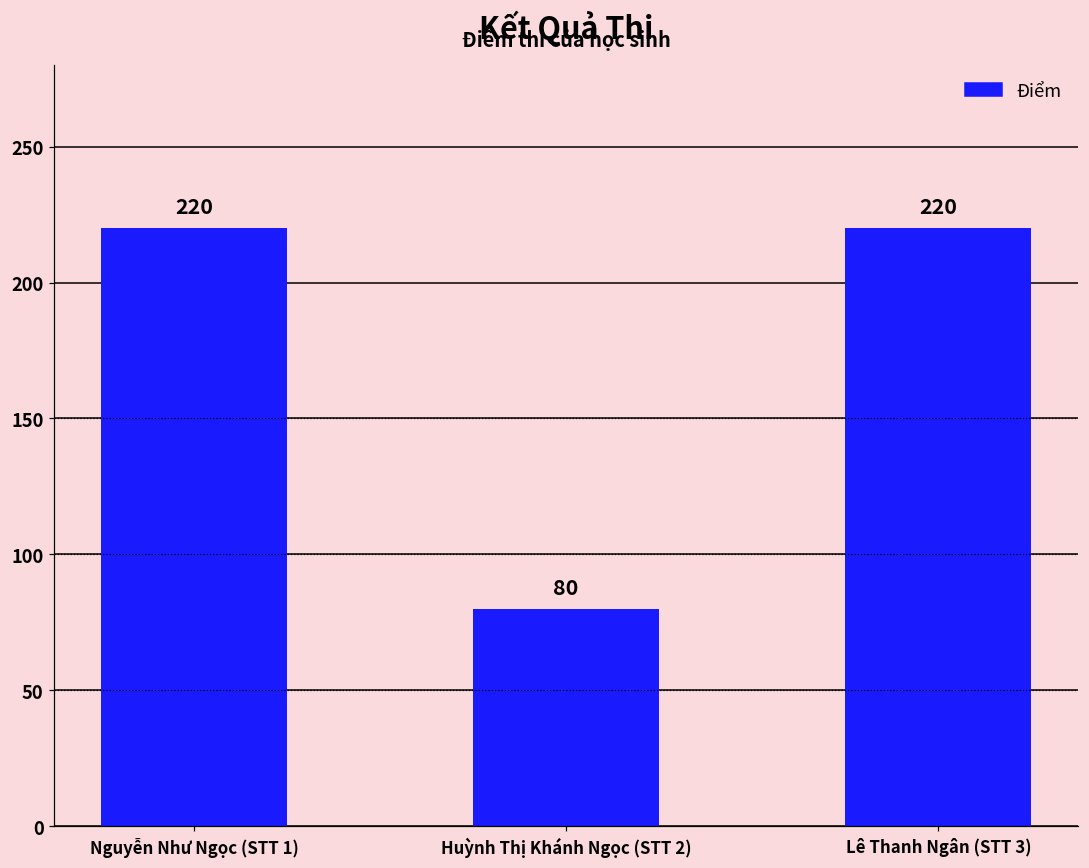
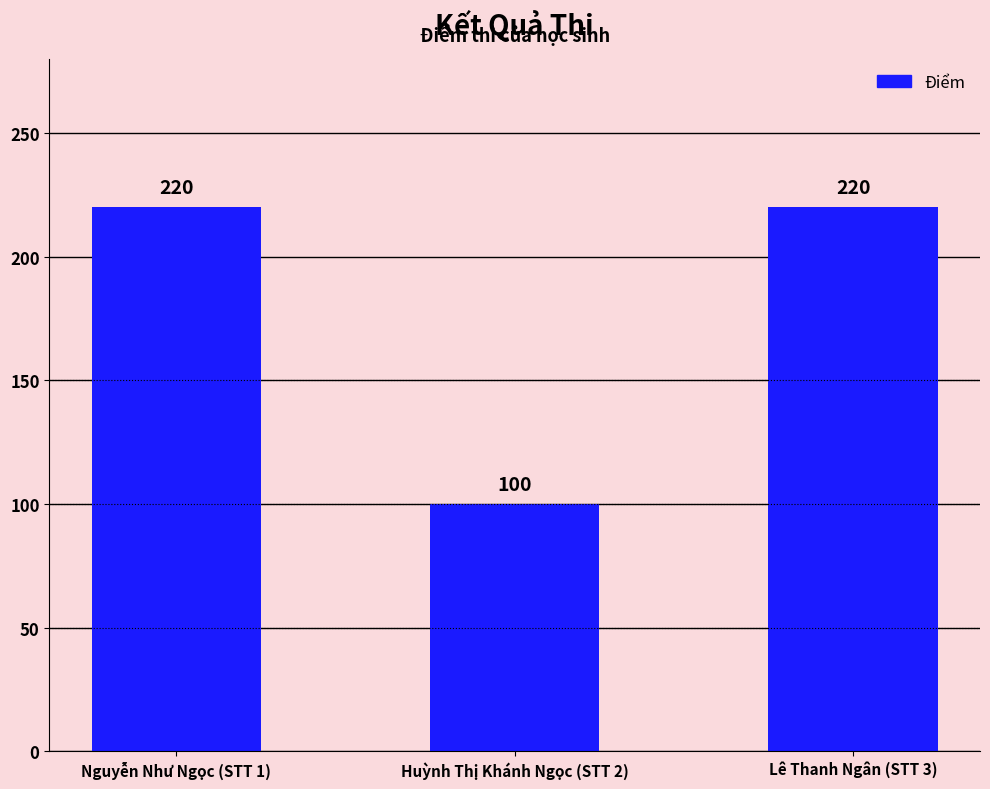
  {
    "Nguyễn Như Ngọc (STT 1)": 220,
-   "Huỳnh Thị Khánh Ngọc (STT 2)": 80,
+   "Huỳnh Thị Khánh Ngọc (STT 2)": 100,
    "Lê Thanh Ngân (STT 3)": 220
  }
